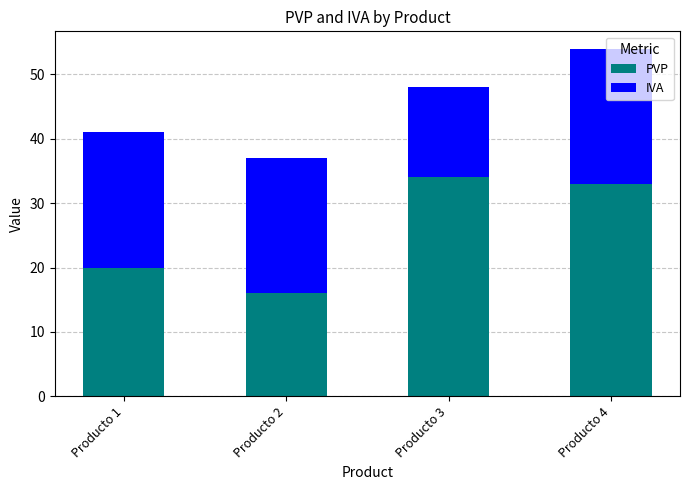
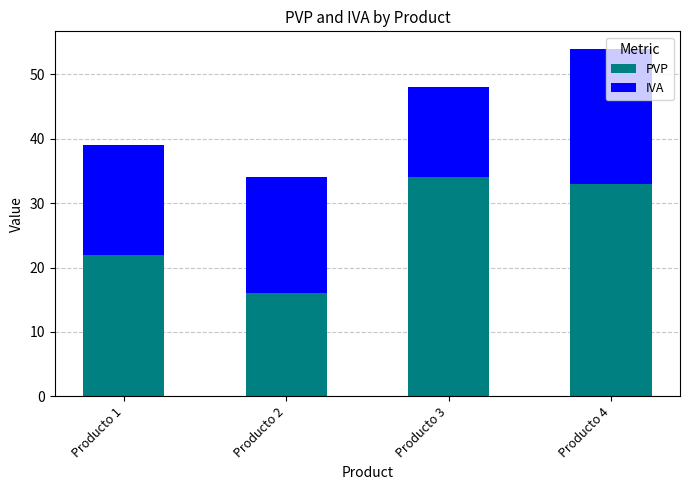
  {
    "PVP": {
-     "Producto 1": 20,
+     "Producto 1": 22,
      "Producto 2": 16,
      "Producto 3": 34,
      "Producto 4": 33
    },
    "IVA": {
-     "Producto 1": 21,
-     "Producto 2": 21,
+     "Producto 1": 17,
+     "Producto 2": 18,
      "Producto 3": 14
    }
  }
